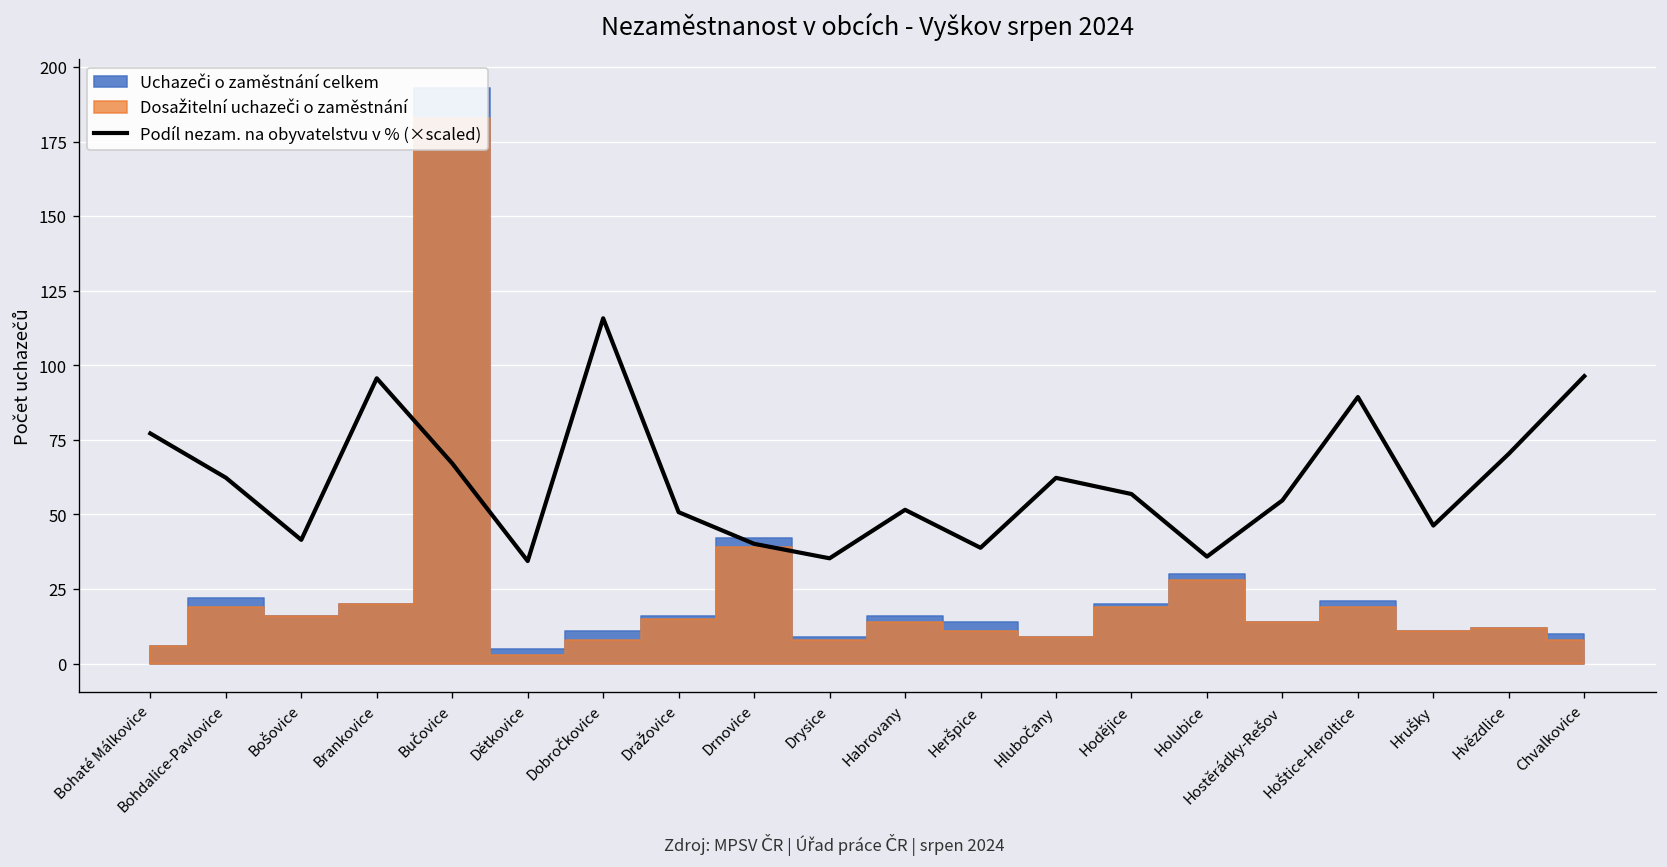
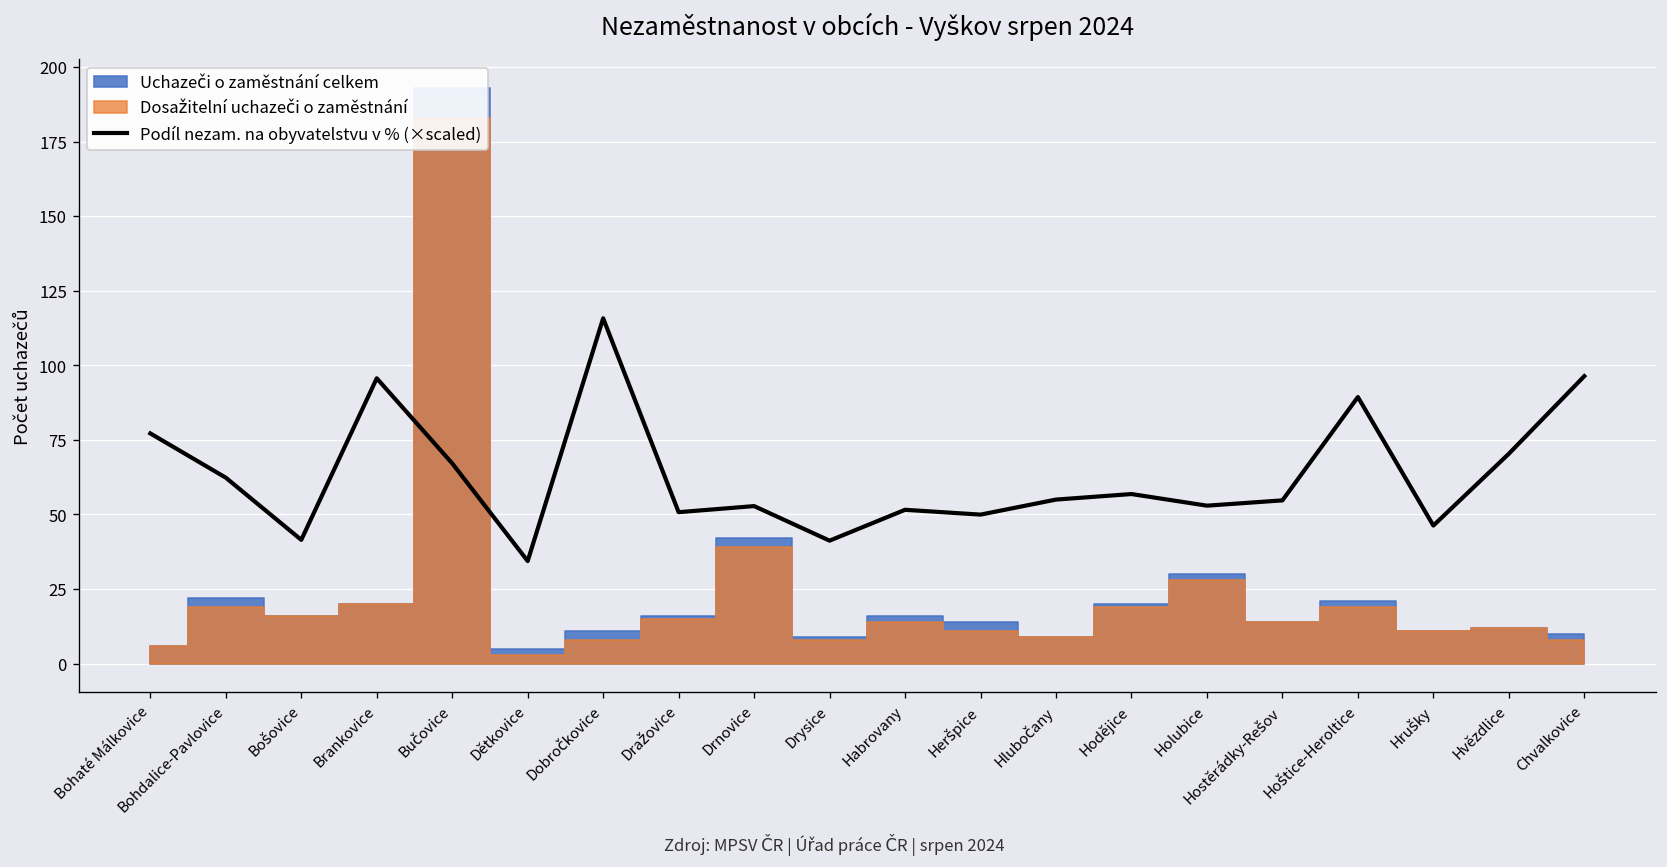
  {
    "Podíl nezam. na obyvatelstvu v % (×scaled)": {
      "Bohaté Málkovice": 77,
      "Bohdalice-Pavlovice": 62,
      "Bošovice": 41,
      "Brankovice": 96,
      "Bučovice": 67,
      "Dětkovice": 34,
      "Dobročkovice": 116,
      "Dražovice": 51,
-     "Drnovice": 40,
-     "Drysice": 35,
+     "Drnovice": 53,
+     "Drysice": 41,
      "Habrovany": 52,
-     "Heršpice": 39,
-     "Hlubočany": 62,
+     "Heršpice": 50,
+     "Hlubočany": 55,
      "Hodějice": 57,
-     "Holubice": 36,
+     "Holubice": 53,
      "Hostěrádky-Rešov": 55,
      "Hoštice-Heroltice": 89,
      "Hrušky": 46,
      "Hvězdlice": 70,
      "Chvalkovice": 96
    }
  }
